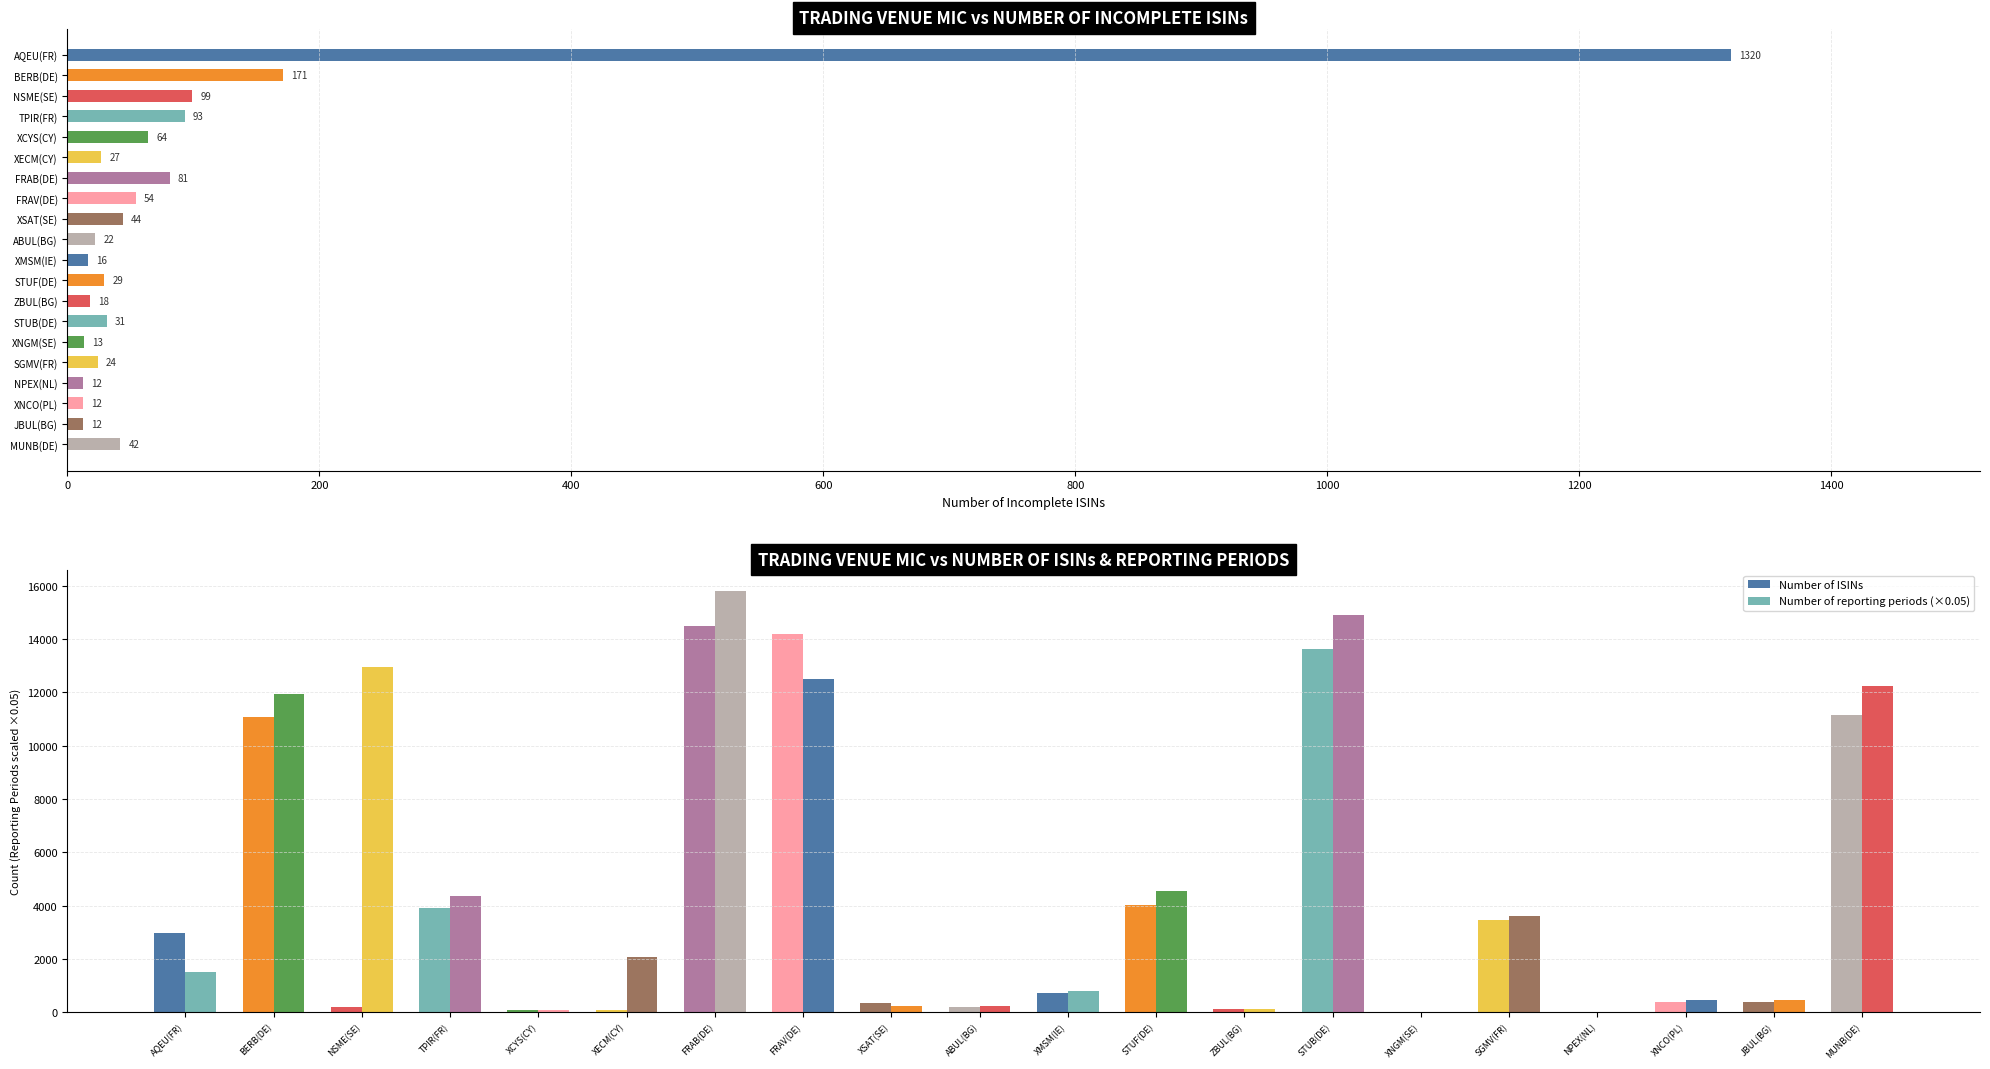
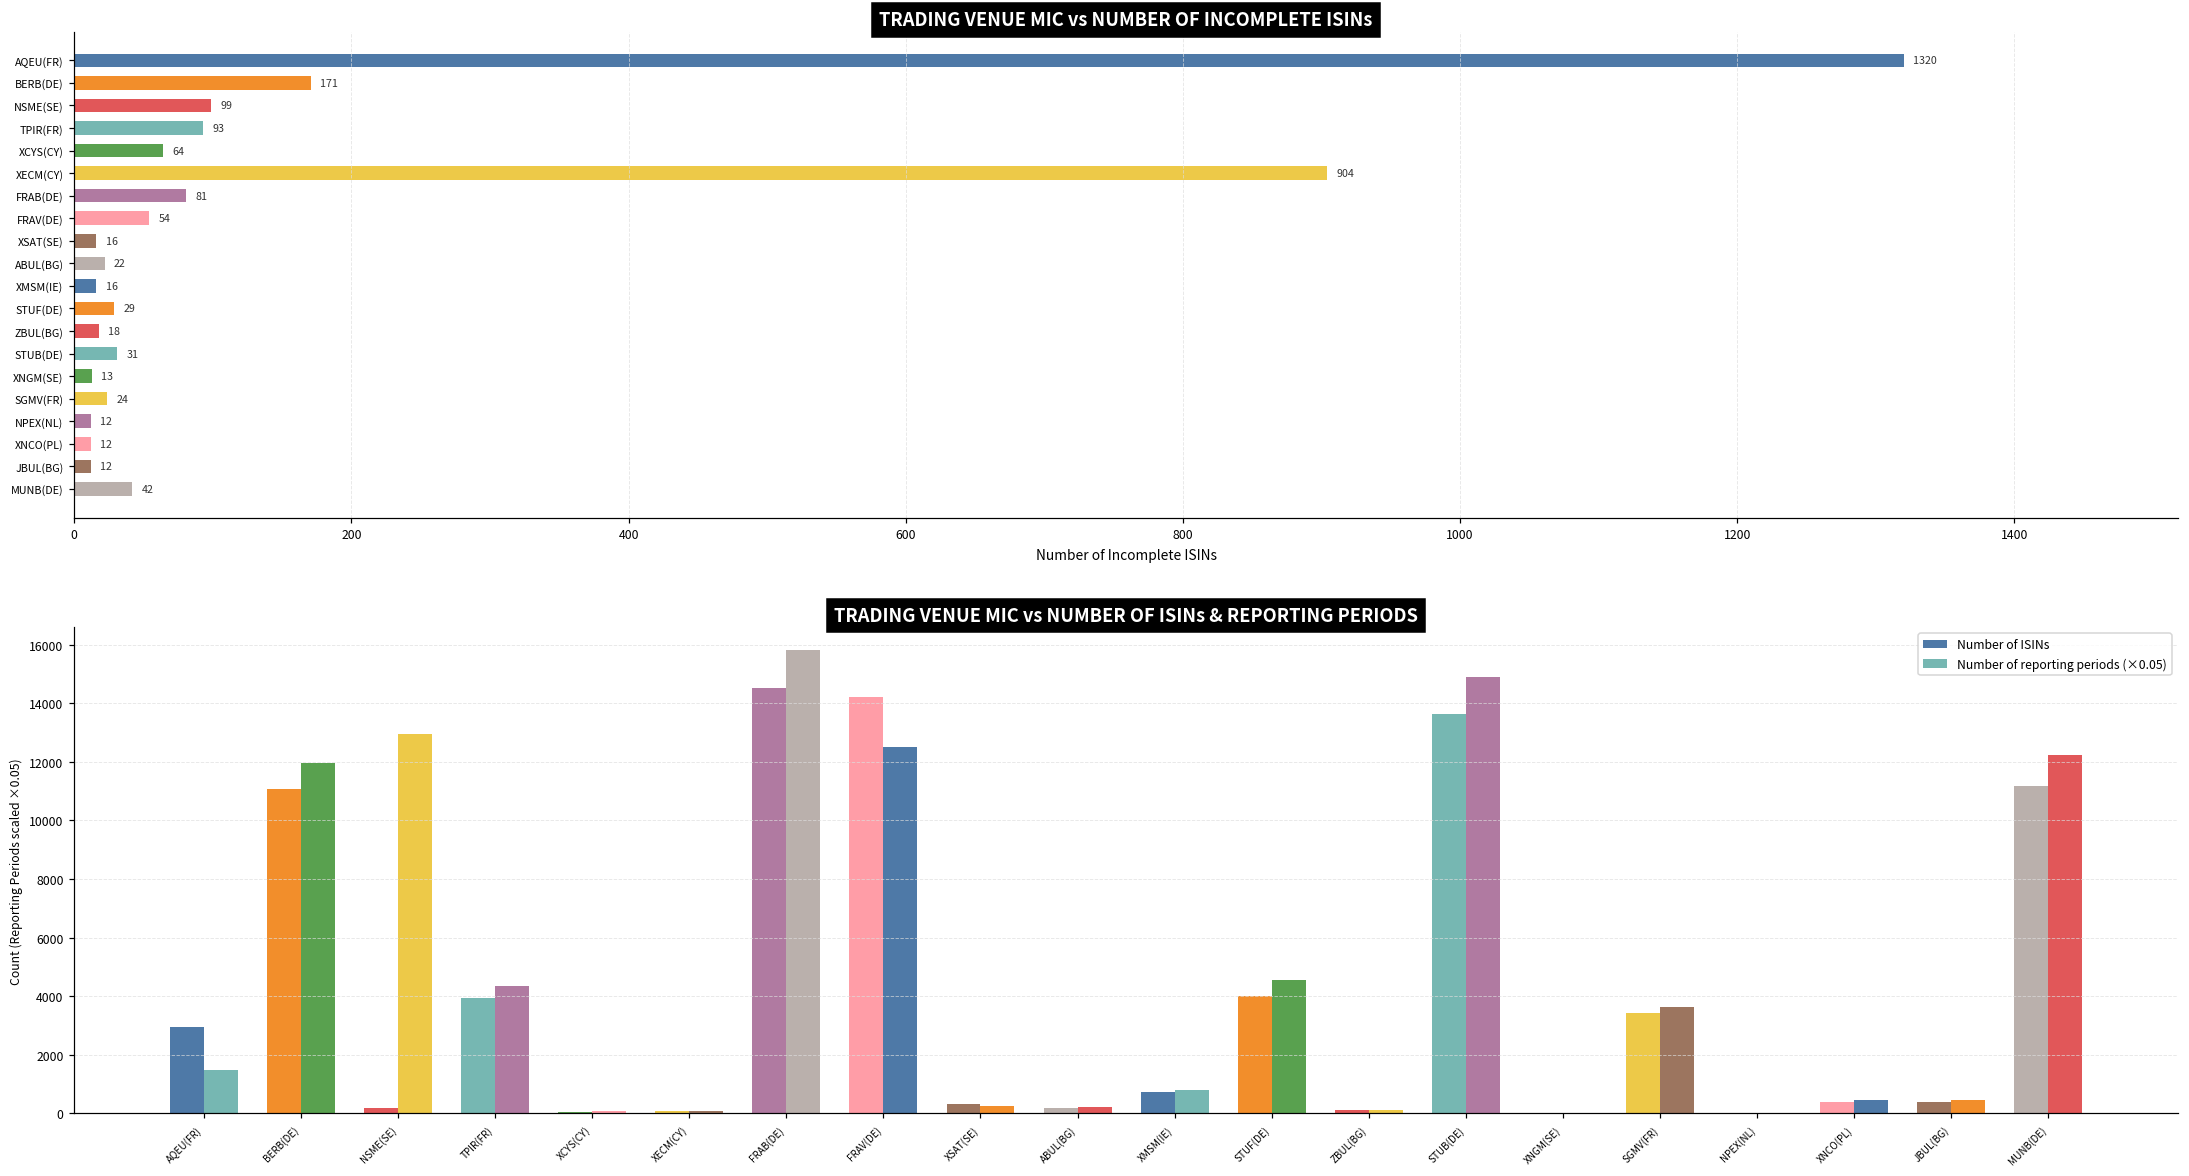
  {
    "TRADING VENUE MIC vs NUMBER OF INCOMPLETE ISINs": {
      "AQEU(FR)": 1320,
      "BERB(DE)": 171,
      "NSME(SE)": 99,
      "TPIR(FR)": 93,
      "XCYS(CY)": 64,
-     "XECM(CY)": 27,
+     "XECM(CY)": 904,
      "FRAB(DE)": 81,
      "FRAV(DE)": 54,
-     "XSAT(SE)": 44,
+     "XSAT(SE)": 16,
      "ABUL(BG)": 22,
      "XMSM(IE)": 16,
      "STUF(DE)": 29,
      "ZBUL(BG)": 18,
      "STUB(DE)": 31,
      "XNGM(SE)": 13,
      "SGMV(FR)": 24,
      "NPEX(NL)": 12,
      "XNCO(PL)": 12,
      "JBUL(BG)": 12,
      "MUNB(DE)": 42
    },
    "TRADING VENUE MIC vs NUMBER OF ISINs & REPORTING PERIODS": {
      "Number of ISINs": {
        "AQEU(FR)": 3000,
        "BERB(DE)": 11100,
        "NSME(SE)": 200,
        "TPIR(FR)": 3900,
        "FRAB(DE)": 14500,
        "FRAV(DE)": 14200,
        "XSAT(SE)": 300,
        "ABUL(BG)": 200,
        "XMSM(IE)": 700,
        "STUF(DE)": 4000,
        "ZBUL(BG)": 100,
        "STUB(DE)": 13600,
        "SGMV(FR)": 3400,
        "XNCO(PL)": 400,
        "JBUL(BG)": 400,
        "MUNB(DE)": 11200
      },
      "Number of reporting periods (×0.05)": {
        "AQEU(FR)": 1500,
        "BERB(DE)": 12000,
        "NSME(SE)": 12900,
        "TPIR(FR)": 4300,
-       "XECM(CY)": 2100,
+       "XECM(CY)": 100,
        "FRAB(DE)": 15800,
        "FRAV(DE)": 12500,
        "XSAT(SE)": 200,
        "ABUL(BG)": 200,
        "XMSM(IE)": 800,
        "STUF(DE)": 4500,
        "ZBUL(BG)": 100,
        "STUB(DE)": 14900,
        "SGMV(FR)": 3600,
        "XNCO(PL)": 400,
        "JBUL(BG)": 500,
        "MUNB(DE)": 12200
      }
    }
  }
